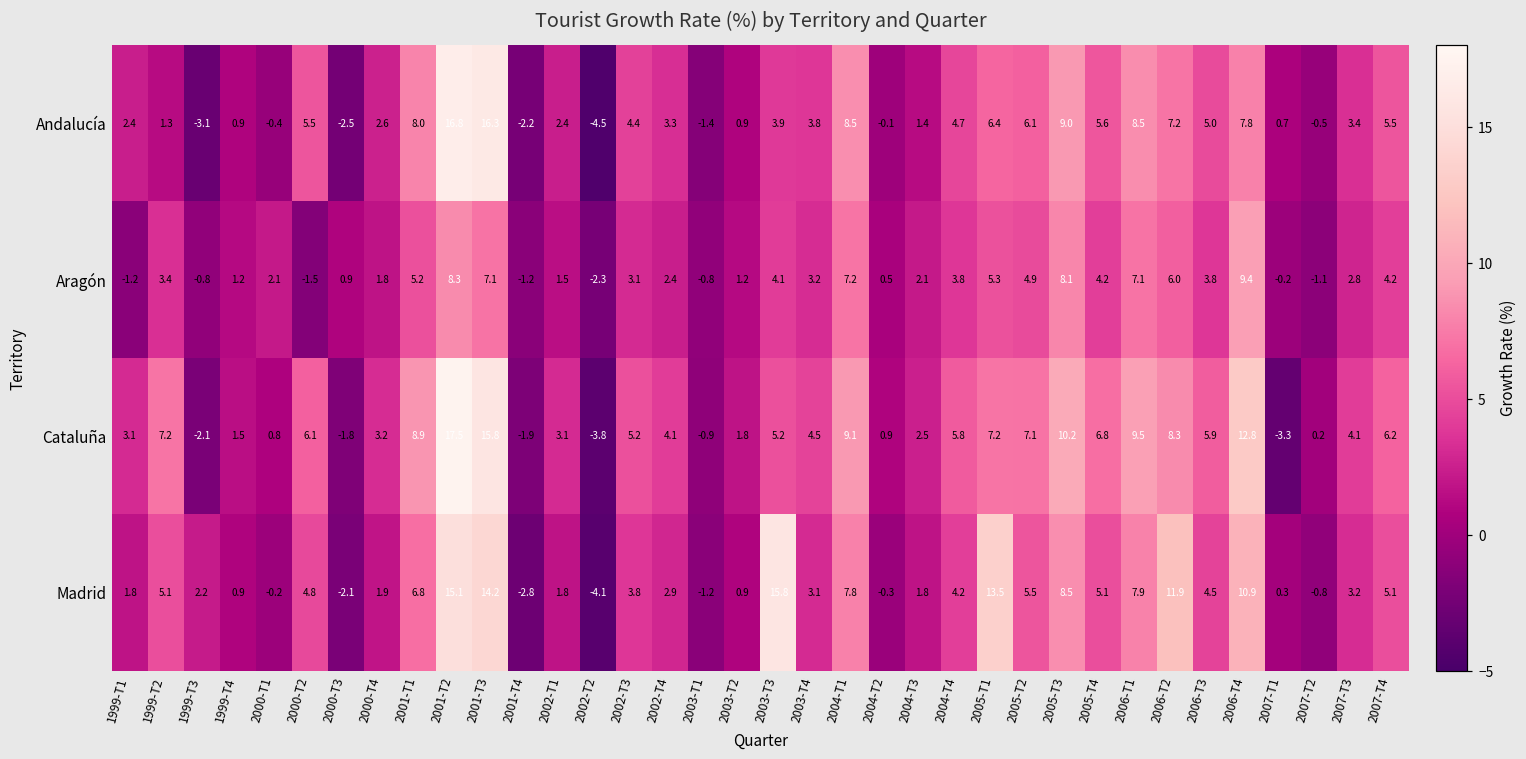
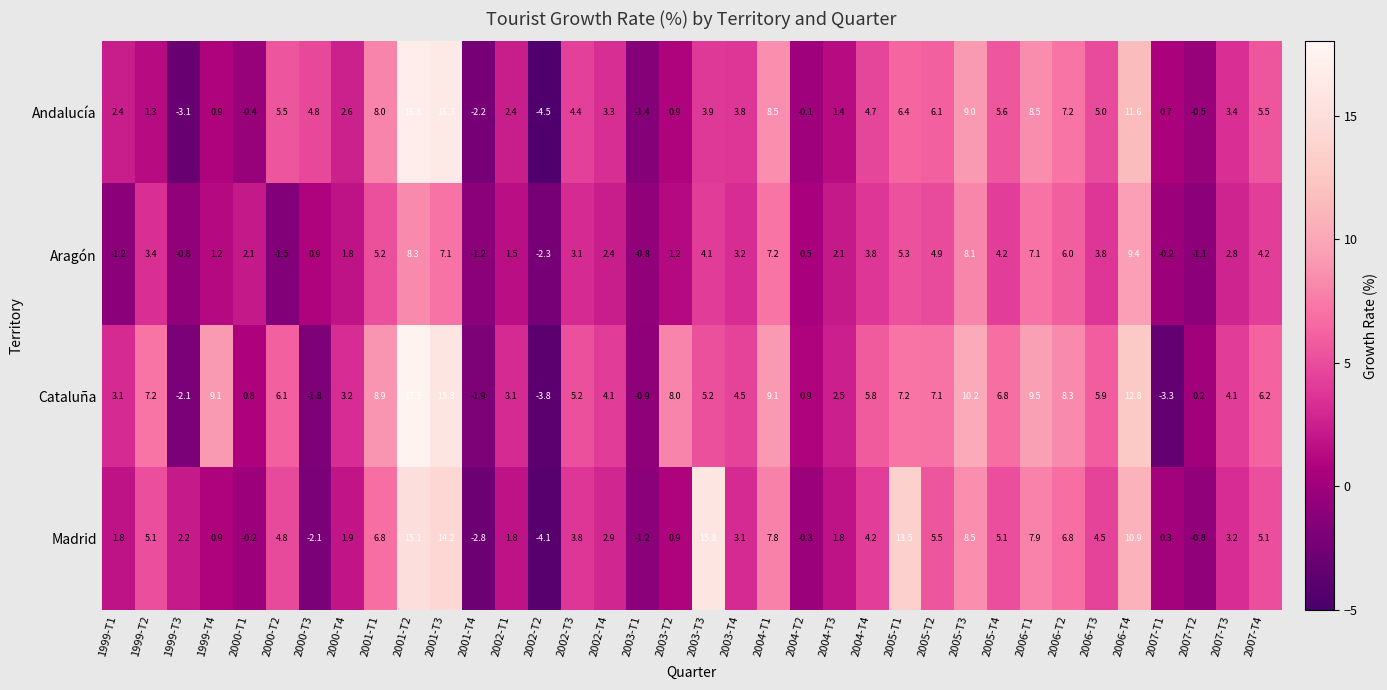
  {
    "Andalucía": {
      "1999-T1": 2.4,
      "1999-T2": 1.3,
      "1999-T3": -3.1,
      "1999-T4": 0.9,
      "2000-T1": -0.4,
      "2000-T2": 5.5,
-     "2000-T3": -2.5,
+     "2000-T3": 4.8,
      "2000-T4": 2.6,
      "2001-T1": 8.0,
      "2001-T4": -2.2,
      "2002-T1": 2.4,
      "2002-T2": -4.5,
      "2002-T3": 4.4,
      "2002-T4": 3.3,
      "2003-T1": -1.4,
      "2003-T2": 0.9,
      "2003-T3": 3.9,
      "2003-T4": 3.8,
      "2004-T1": 8.5,
      "2004-T2": -0.1,
      "2004-T3": 1.4,
      "2004-T4": 4.7,
      "2005-T1": 6.4,
      "2005-T2": 6.1,
      "2005-T3": 9.0,
      "2005-T4": 5.6,
      "2006-T1": 8.5,
      "2006-T2": 7.2,
      "2006-T3": 5.0,
-     "2006-T4": 7.8,
+     "2006-T4": 11.6,
      "2007-T1": 0.7,
      "2007-T2": -0.5,
      "2007-T3": 3.4,
      "2007-T4": 5.5
    },
    "Aragón": {
      "1999-T1": -1.2,
      "1999-T2": 3.4,
      "1999-T3": -0.8,
      "1999-T4": 1.2,
      "2000-T1": 2.1,
      "2000-T2": -1.5,
      "2000-T3": 0.9,
      "2000-T4": 1.8,
      "2001-T1": 5.2,
      "2001-T2": 8.3,
      "2001-T3": 7.1,
      "2001-T4": -1.2,
      "2002-T1": 1.5,
      "2002-T2": -2.3,
      "2002-T3": 3.1,
      "2002-T4": 2.4,
      "2003-T1": -0.8,
      "2003-T2": 1.2,
      "2003-T3": 4.1,
      "2003-T4": 3.2,
      "2004-T1": 7.2,
      "2004-T2": 0.5,
      "2004-T3": 2.1,
      "2004-T4": 3.8,
      "2005-T1": 5.3,
      "2005-T2": 4.9,
      "2005-T3": 8.1,
      "2005-T4": 4.2,
      "2006-T1": 7.1,
      "2006-T2": 6.0,
      "2006-T3": 3.8,
      "2006-T4": 9.4,
      "2007-T1": -0.2,
      "2007-T2": -1.1,
      "2007-T3": 2.8,
      "2007-T4": 4.2
    },
    "Cataluña": {
      "1999-T1": 3.1,
      "1999-T2": 7.2,
      "1999-T3": -2.1,
-     "1999-T4": 1.5,
+     "1999-T4": 9.1,
      "2000-T1": 0.8,
      "2000-T2": 6.1,
      "2000-T3": -1.8,
      "2000-T4": 3.2,
      "2001-T1": 8.9,
      "2001-T4": -1.9,
      "2002-T1": 3.1,
      "2002-T2": -3.8,
      "2002-T3": 5.2,
      "2002-T4": 4.1,
      "2003-T1": -0.9,
-     "2003-T2": 1.8,
+     "2003-T2": 8.0,
      "2003-T3": 5.2,
      "2003-T4": 4.5,
      "2004-T1": 9.1,
      "2004-T2": 0.9,
      "2004-T3": 2.5,
      "2004-T4": 5.8,
      "2005-T1": 7.2,
      "2005-T2": 7.1,
      "2005-T3": 10.2,
      "2005-T4": 6.8,
      "2006-T1": 9.5,
      "2006-T2": 8.3,
      "2006-T3": 5.9,
      "2006-T4": 12.8,
      "2007-T1": -3.3,
      "2007-T2": 0.2,
      "2007-T3": 4.1,
      "2007-T4": 6.2
    },
    "Madrid": {
      "1999-T1": 1.8,
      "1999-T2": 5.1,
      "1999-T3": 2.2,
      "1999-T4": 0.9,
      "2000-T1": -0.2,
      "2000-T2": 4.8,
      "2000-T3": -2.1,
      "2000-T4": 1.9,
      "2001-T1": 6.8,
      "2001-T4": -2.8,
      "2002-T1": 1.8,
      "2002-T2": -4.1,
      "2002-T3": 3.8,
      "2002-T4": 2.9,
      "2003-T1": -1.2,
      "2003-T2": 0.9,
      "2003-T4": 3.1,
      "2004-T1": 7.8,
      "2004-T2": -0.3,
      "2004-T3": 1.8,
      "2004-T4": 4.2,
      "2005-T1": 13.5,
      "2005-T2": 5.5,
      "2005-T3": 8.5,
      "2005-T4": 5.1,
      "2006-T1": 7.9,
-     "2006-T2": 11.9,
+     "2006-T2": 6.8,
      "2006-T3": 4.5,
      "2006-T4": 10.9,
      "2007-T1": 0.3,
      "2007-T2": -0.8,
      "2007-T3": 3.2,
      "2007-T4": 5.1
    }
  }
